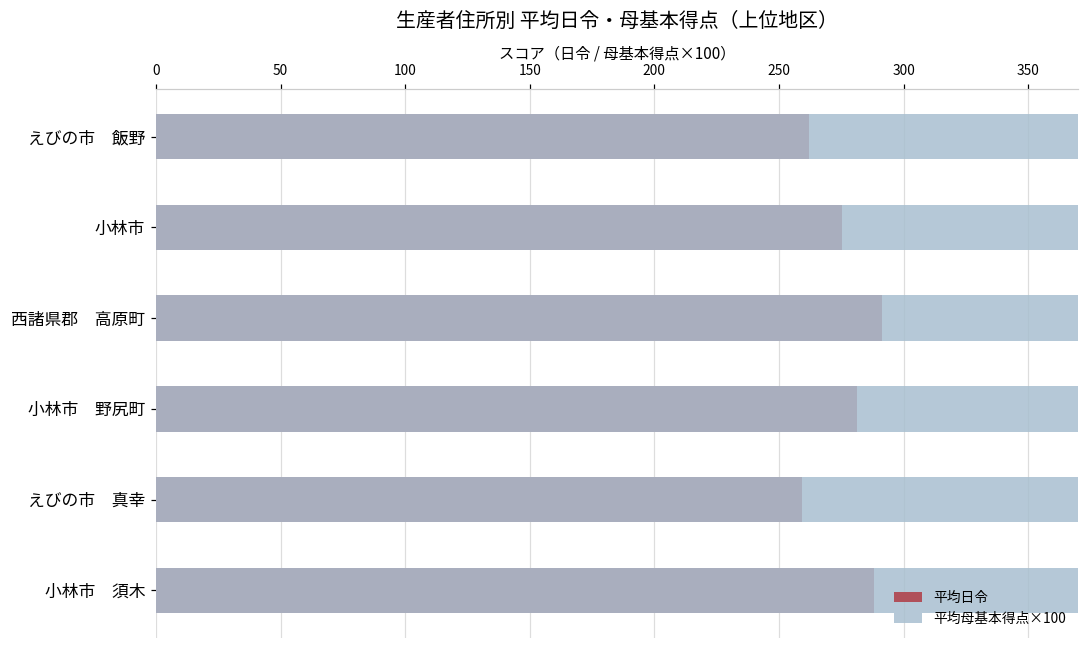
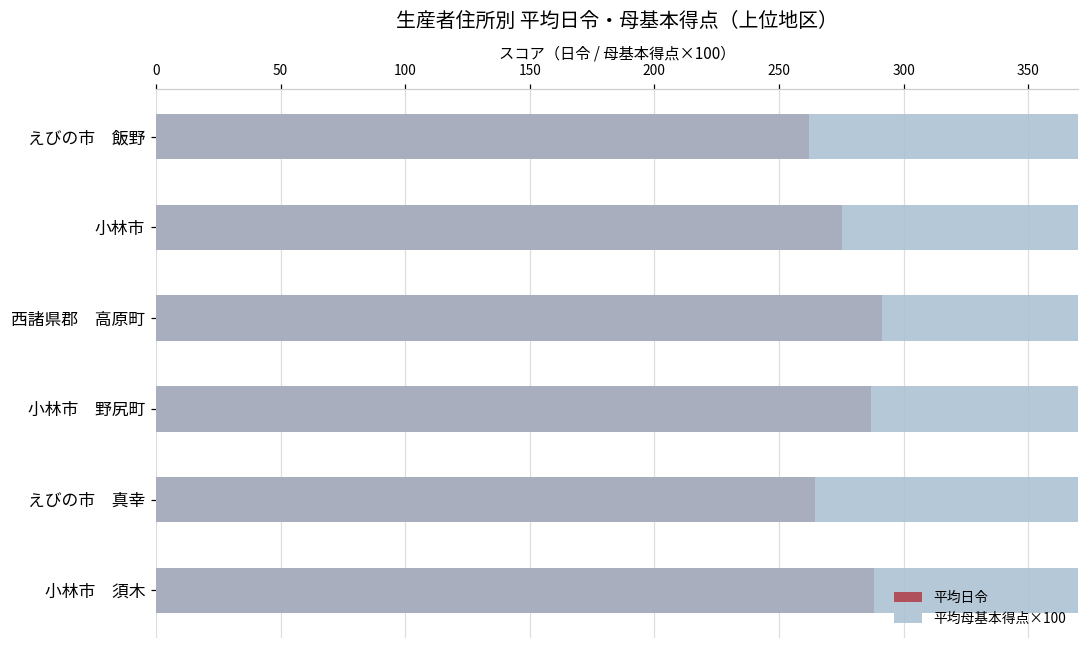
  {
    "平均日令": {
-     "小林市 野尻町": 281,
-     "えびの市 真幸": 259
+     "小林市 野尻町": 287,
+     "えびの市 真幸": 265
    }
  }
